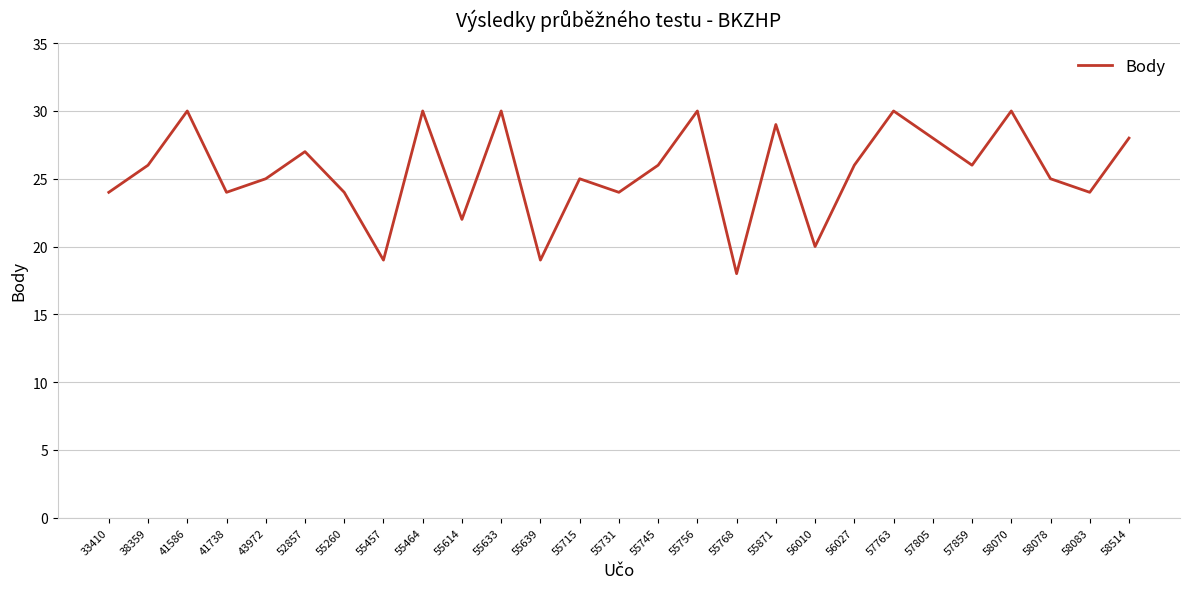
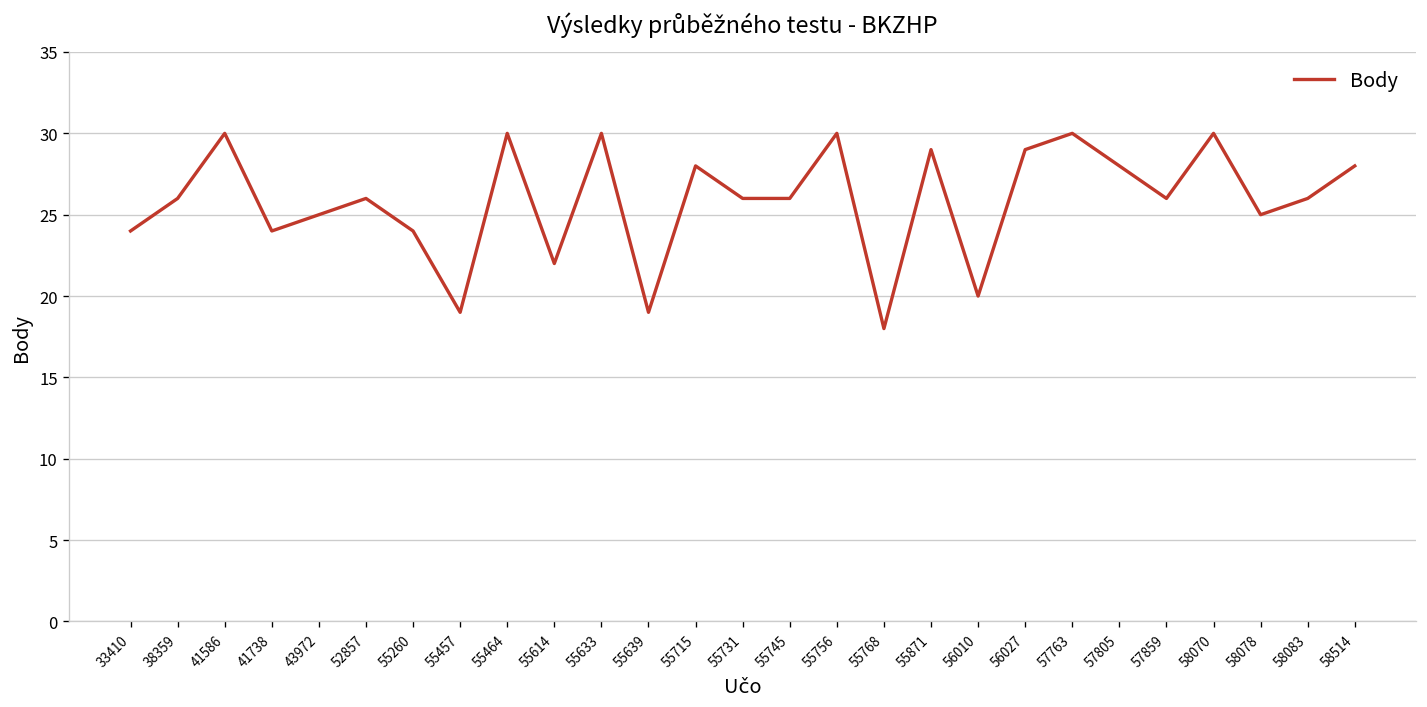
  {
    "33410": 24,
    "38359": 26,
    "41586": 30,
    "41738": 24,
    "43972": 25,
-   "52857": 27,
+   "52857": 26,
    "55260": 24,
    "55457": 19,
    "55464": 30,
    "55614": 22,
    "55633": 30,
    "55639": 19,
-   "55715": 25,
-   "55731": 24,
+   "55715": 28,
+   "55731": 26,
    "55745": 26,
    "55756": 30,
    "55768": 18,
    "55871": 29,
    "56010": 20,
-   "56027": 26,
+   "56027": 29,
    "57763": 30,
    "57805": 28,
    "57859": 26,
    "58070": 30,
    "58078": 25,
-   "58083": 24,
+   "58083": 26,
    "58514": 28
  }
